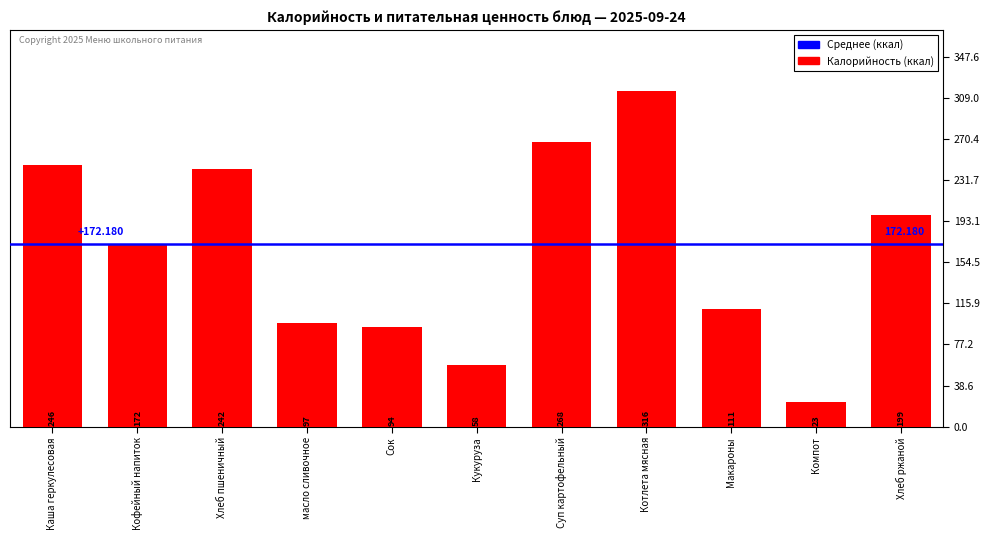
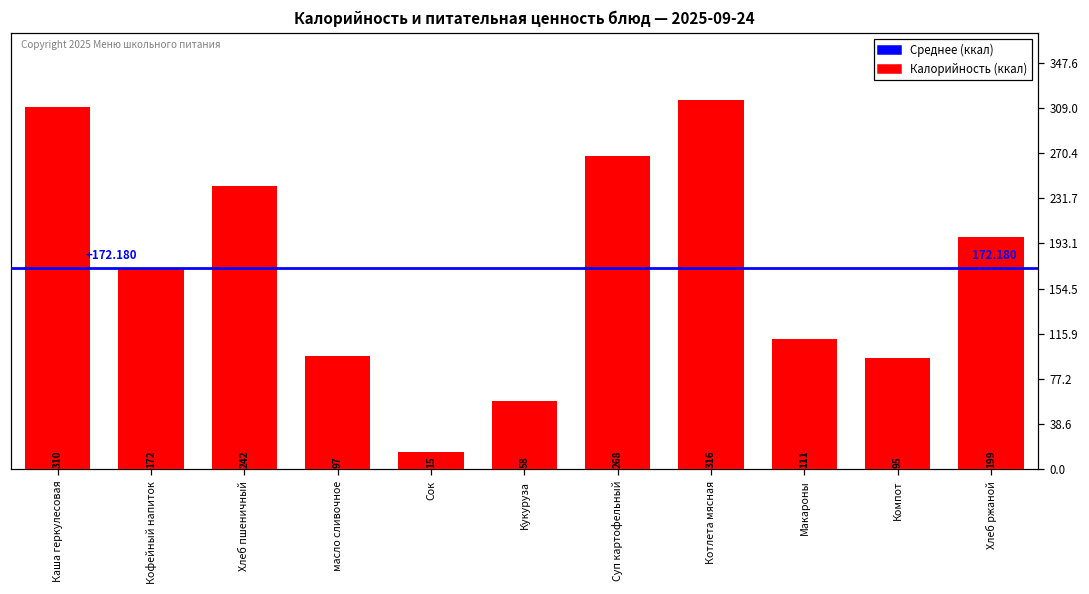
  {
-   "Каша геркулесовая": 246,
+   "Каша геркулесовая": 310,
    "Кофейный напиток": 172,
    "Хлеб пшеничный": 242,
    "масло сливочное": 97,
-   "Сок": 94,
+   "Сок": 15,
    "Кукуруза": 58,
    "Суп картофельный": 268,
    "Котлета мясная": 316,
    "Макароны": 111,
-   "Компот": 23,
+   "Компот": 95,
    "Хлеб ржаной": 199
  }
